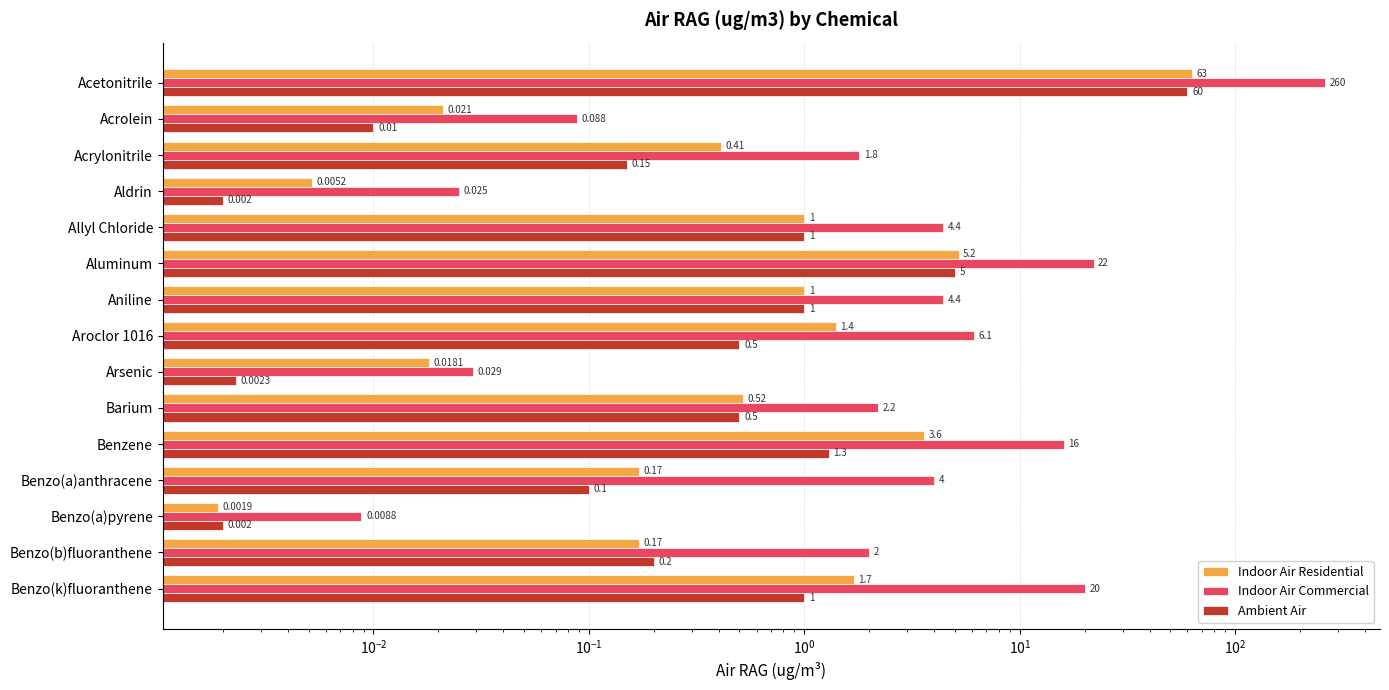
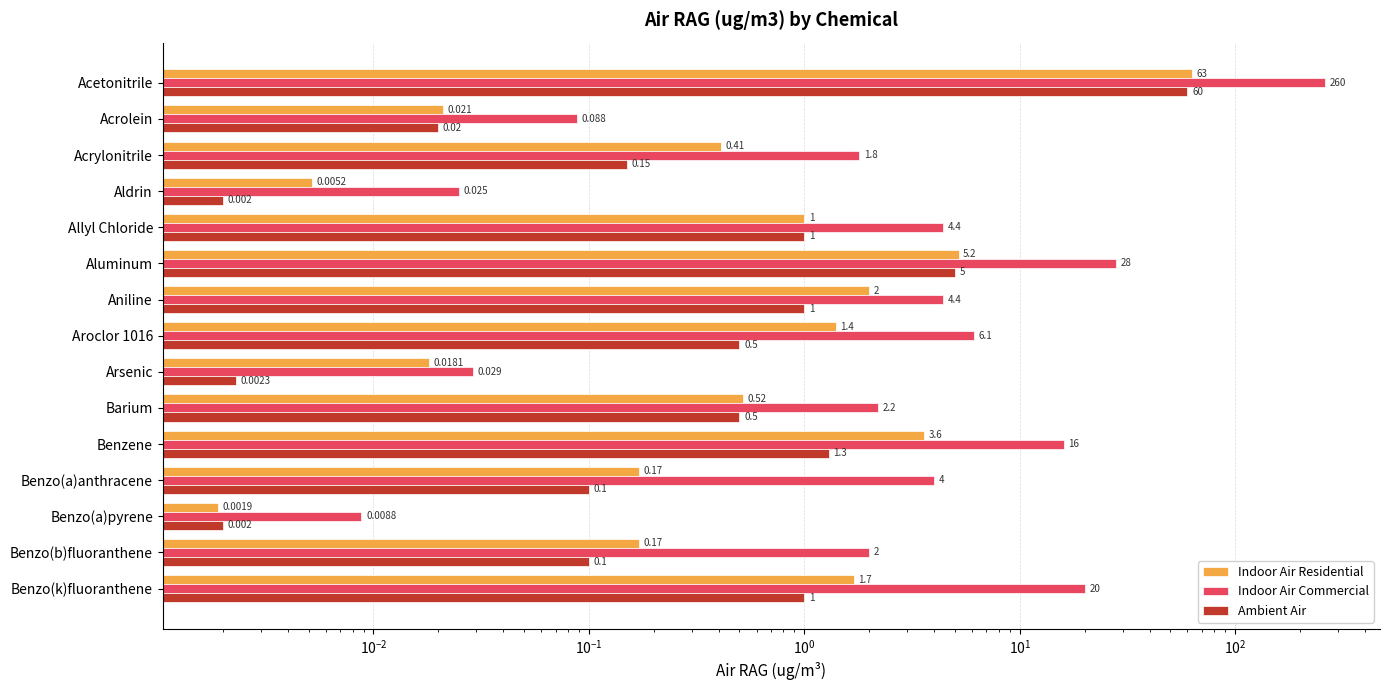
  {
    "Indoor Air Residential": {
      "Acetonitrile": 63,
      "Acrolein": 0.021,
      "Acrylonitrile": 0.41,
      "Aldrin": 0.0052,
      "Allyl Chloride": 1,
      "Aluminum": 5.2,
-     "Aniline": 1,
+     "Aniline": 2,
      "Aroclor 1016": 1.4,
      "Arsenic": 0.0181,
      "Barium": 0.52,
      "Benzene": 3.6,
      "Benzo(a)anthracene": 0.17,
      "Benzo(a)pyrene": 0.0019,
      "Benzo(b)fluoranthene": 0.17,
      "Benzo(k)fluoranthene": 1.7
    },
    "Indoor Air Commercial": {
      "Acetonitrile": 260,
      "Acrolein": 0.088,
      "Acrylonitrile": 1.8,
      "Aldrin": 0.025,
      "Allyl Chloride": 4.4,
-     "Aluminum": 22,
+     "Aluminum": 28,
      "Aniline": 4.4,
      "Aroclor 1016": 6.1,
      "Arsenic": 0.029,
      "Barium": 2.2,
      "Benzene": 16,
      "Benzo(a)anthracene": 4,
      "Benzo(a)pyrene": 0.0088,
      "Benzo(b)fluoranthene": 2,
      "Benzo(k)fluoranthene": 20
    },
    "Ambient Air": {
      "Acetonitrile": 60,
-     "Acrolein": 0.01,
+     "Acrolein": 0.02,
      "Acrylonitrile": 0.15,
      "Aldrin": 0.002,
      "Allyl Chloride": 1,
      "Aluminum": 5,
      "Aniline": 1,
      "Aroclor 1016": 0.5,
      "Arsenic": 0.0023,
      "Barium": 0.5,
      "Benzene": 1.3,
      "Benzo(a)anthracene": 0.1,
      "Benzo(a)pyrene": 0.002,
-     "Benzo(b)fluoranthene": 0.2,
+     "Benzo(b)fluoranthene": 0.1,
      "Benzo(k)fluoranthene": 1
    }
  }
